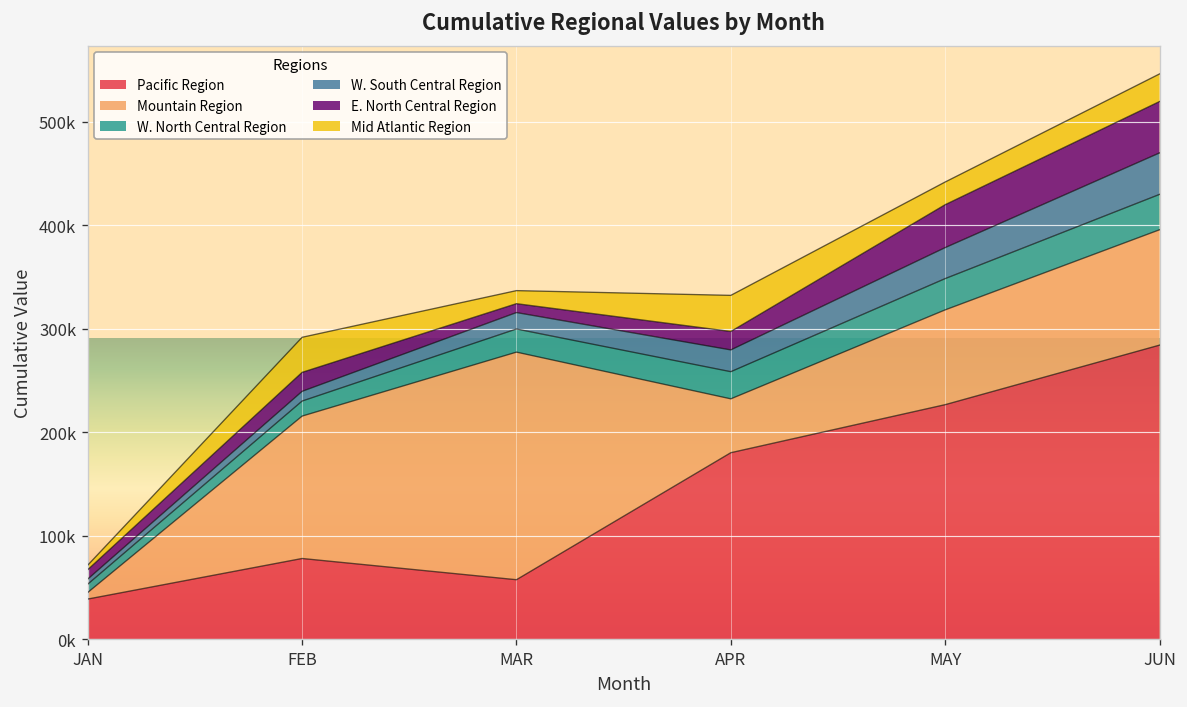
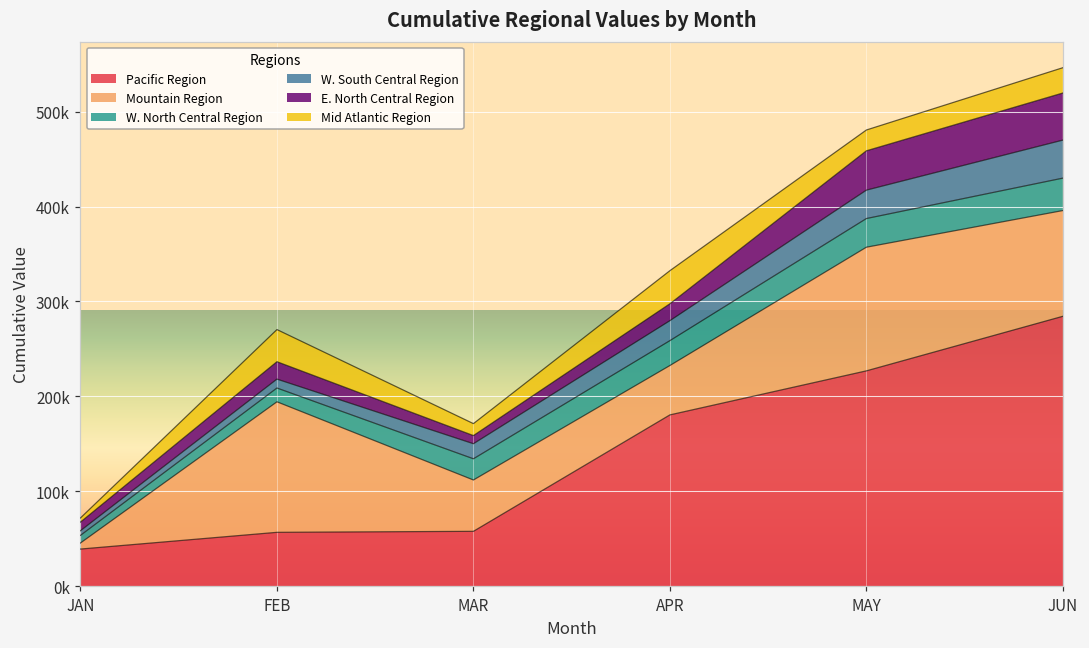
  {
    "Pacific Region": {
      "JAN": 40000,
-     "FEB": 80000,
+     "FEB": 60000,
      "MAR": 60000,
      "APR": 180000,
      "MAY": 230000,
      "JUN": 280000
    },
    "Mountain Region": {
      "JAN": 10000,
      "FEB": 140000,
-     "MAR": 220000,
+     "MAR": 50000,
      "APR": 50000,
-     "MAY": 90000,
+     "MAY": 130000,
      "JUN": 110000
    },
    "E. North Central Region": {
      "JAN": 10000,
      "FEB": 20000,
      "MAR": 10000,
      "APR": 20000,
      "MAY": 40000,
      "JUN": 50000
    },
    "Mid Atlantic Region": {
      "JAN": 0,
      "FEB": 30000,
      "MAR": 10000,
      "APR": 30000,
      "MAY": 20000,
      "JUN": 30000
    }
  }
